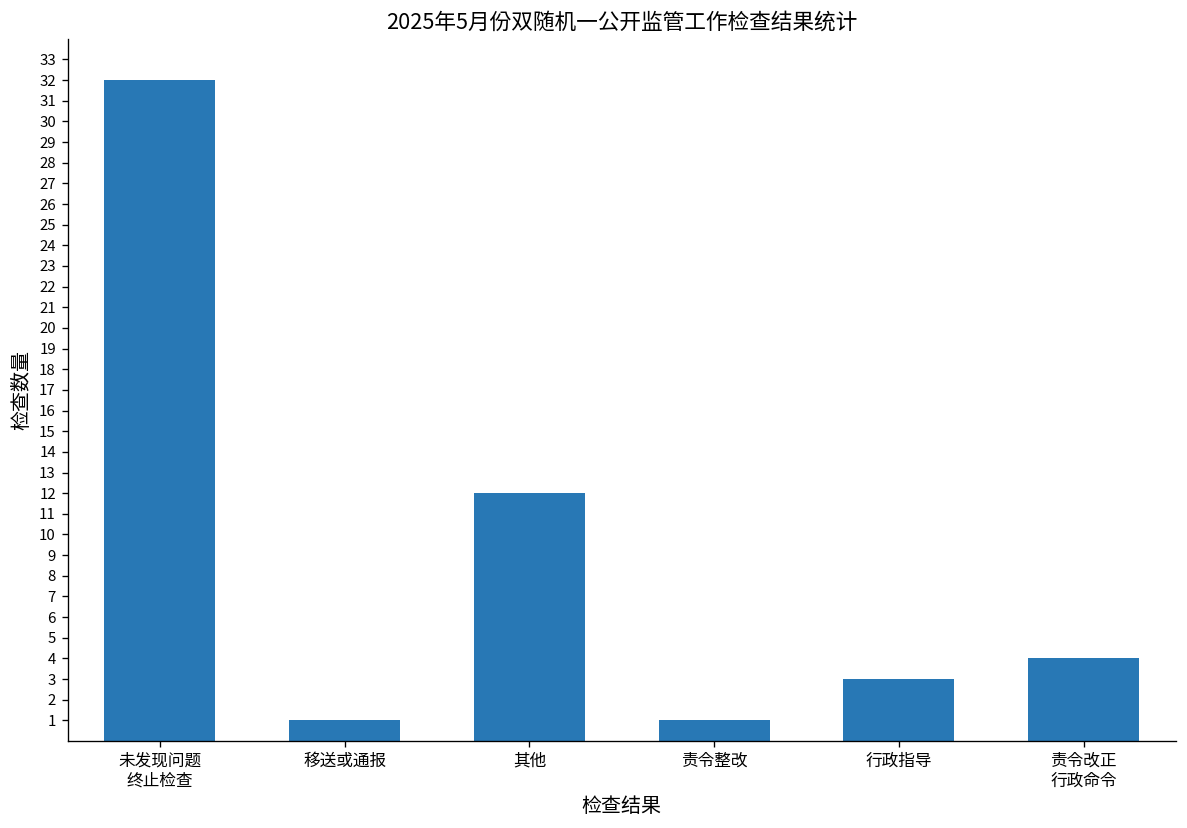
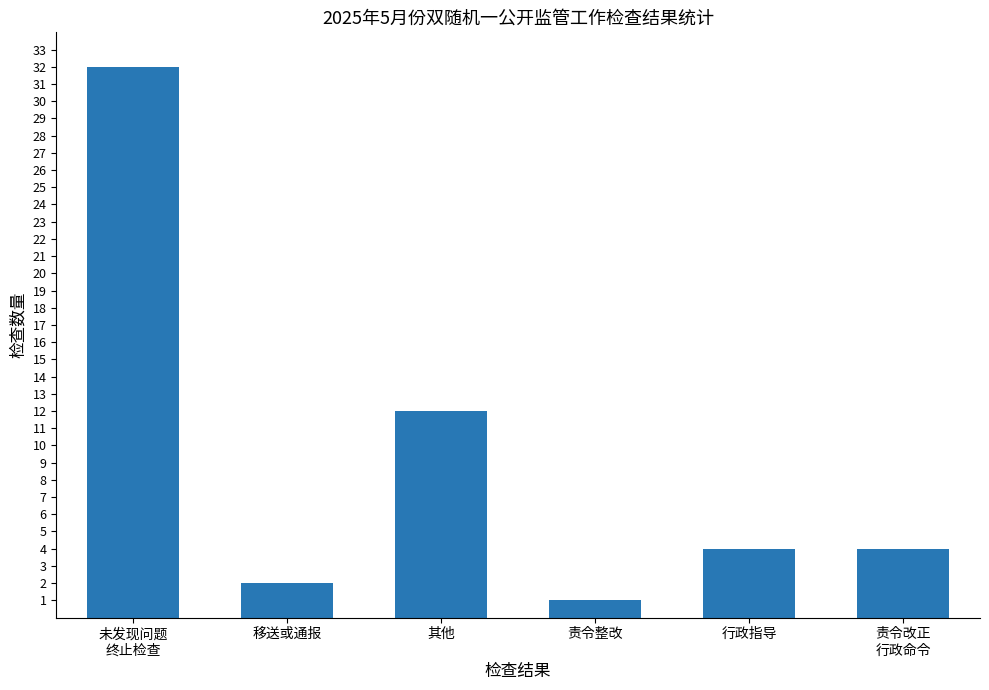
  {
    "未发现问题 终止检查": 32,
-   "移送或通报": 1,
+   "移送或通报": 2,
    "其他": 12,
    "责令整改": 1,
-   "行政指导": 3,
+   "行政指导": 4,
    "责令改正 行政命令": 4
  }
